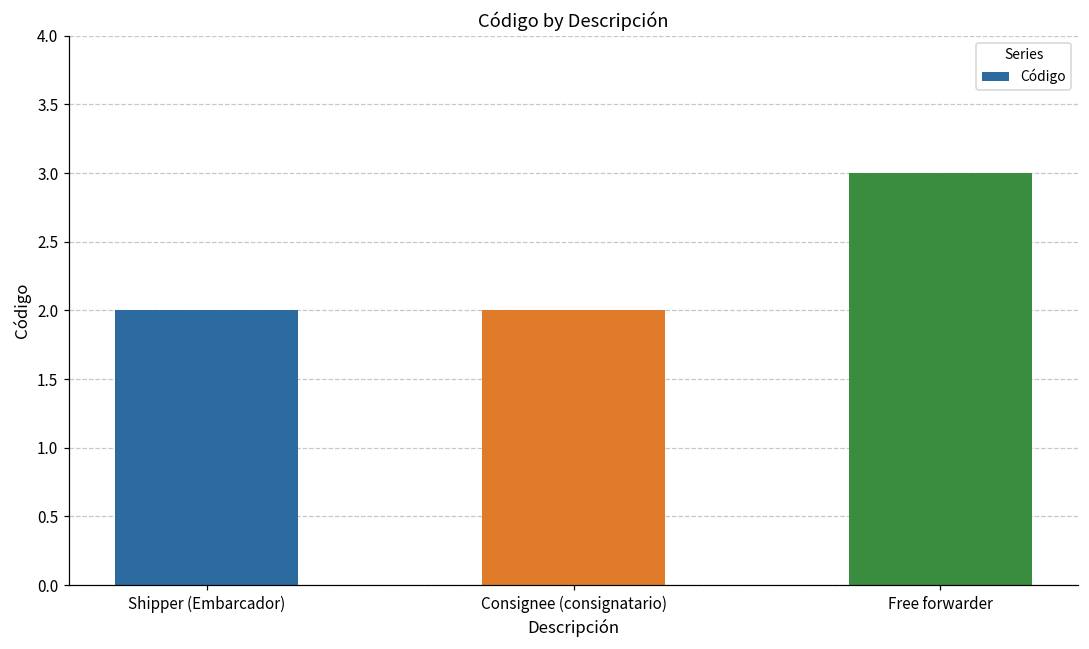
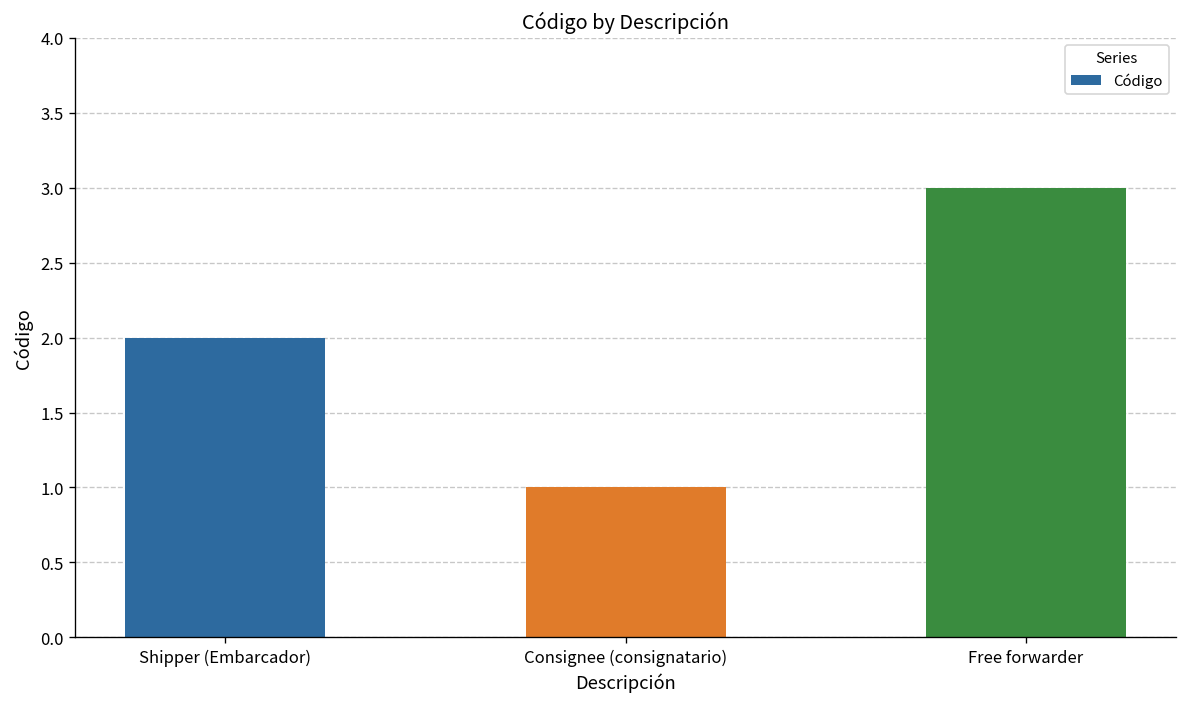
  {
    "Shipper (Embarcador)": 2,
-   "Consignee (consignatario)": 2,
+   "Consignee (consignatario)": 1,
    "Free forwarder": 3
  }
